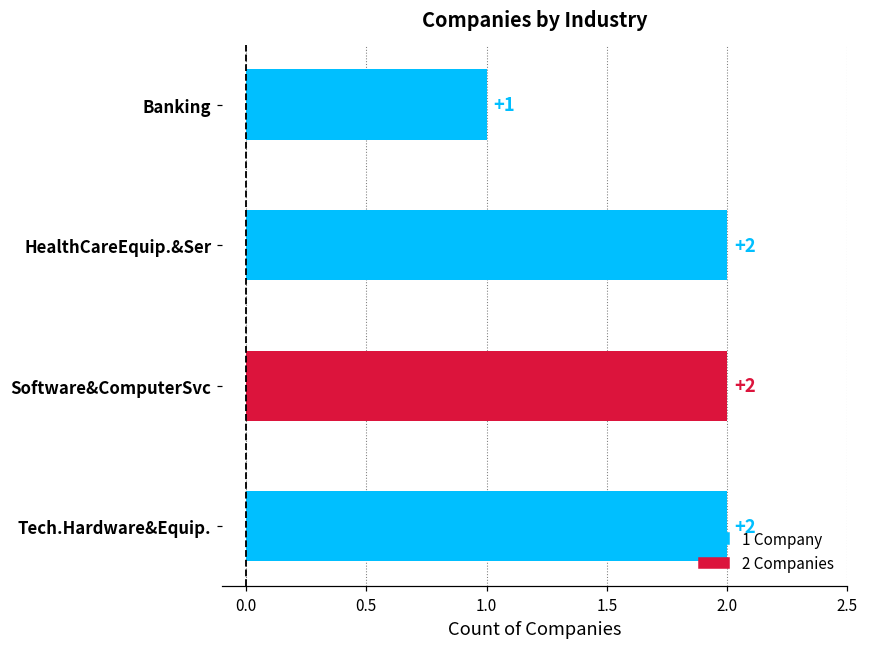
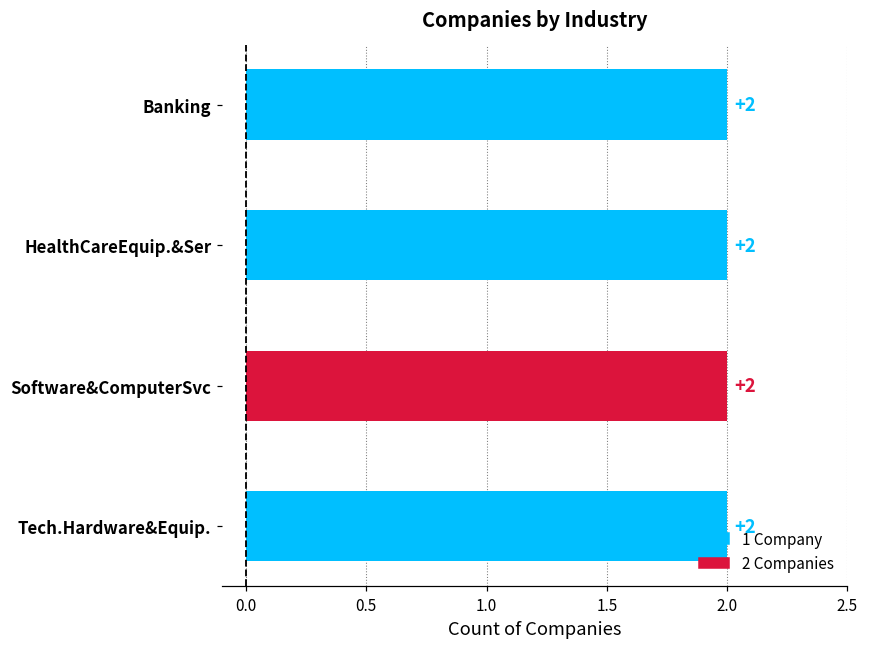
  {
-   "Banking": "+1",
+   "Banking": "+2",
    "HealthCareEquip.&Ser": "+2",
    "Software&ComputerSvc": "+2",
    "Tech.Hardware&Equip.": "+2"
  }
